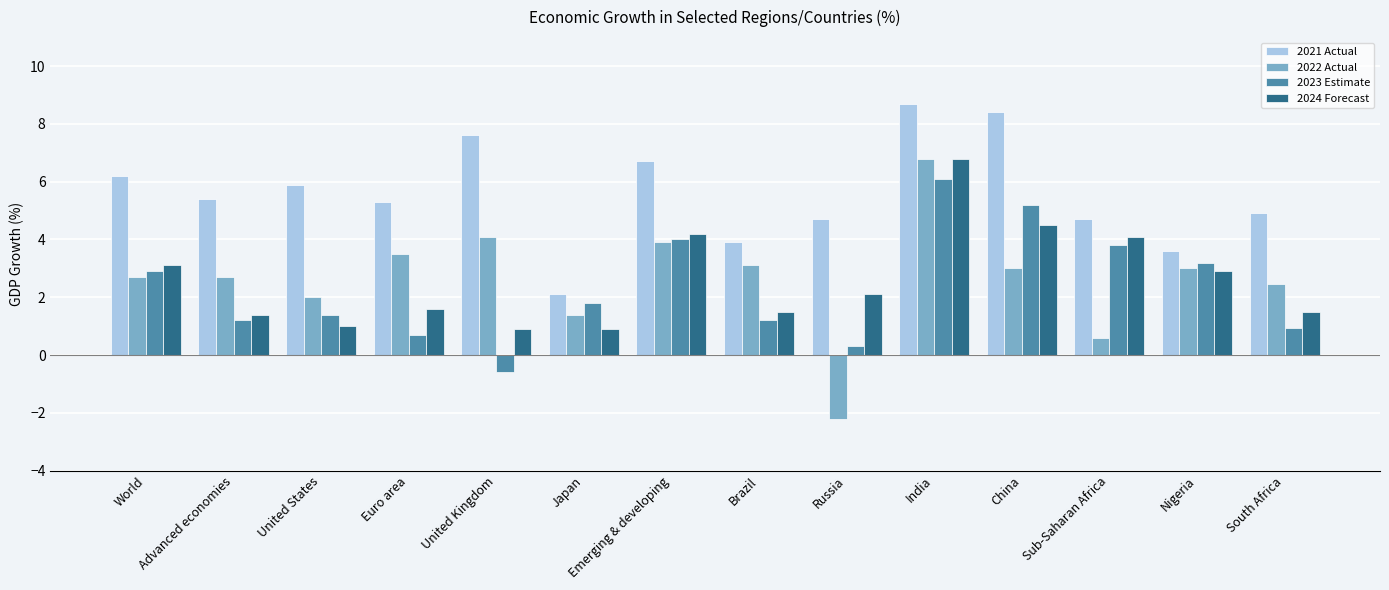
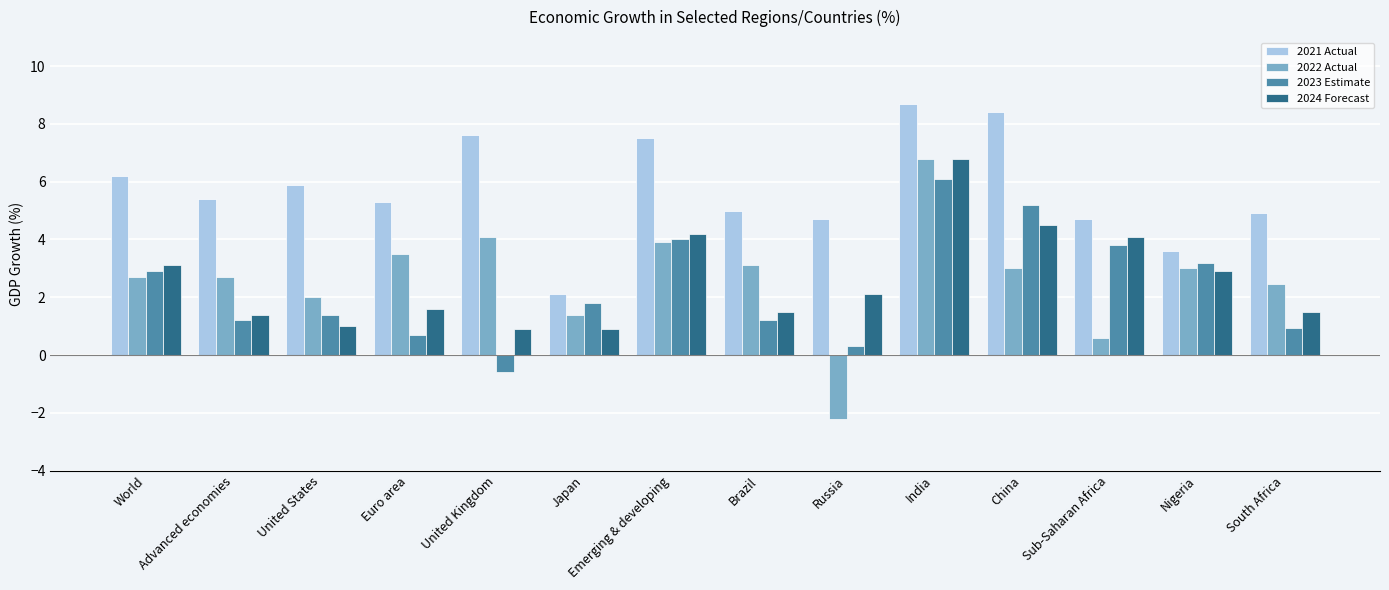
  {
    "2021 Actual": {
      "World": 6.2,
      "Advanced economies": 5.4,
      "United States": 5.9,
      "Euro area": 5.3,
      "United Kingdom": 7.6,
      "Japan": 2.1,
-     "Emerging & developing": 6.7,
-     "Brazil": 3.9,
+     "Emerging & developing": 7.5,
+     "Brazil": 5.0,
      "Russia": 4.7,
      "India": 8.7,
      "China": 8.4,
      "Sub-Saharan Africa": 4.7,
      "Nigeria": 3.6,
      "South Africa": 4.9
    },
    "2022 Actual": {
      "World": 2.7,
      "Advanced economies": 2.7,
      "United States": 2.0,
      "Euro area": 3.5,
      "United Kingdom": 4.1,
      "Japan": 1.4,
      "Emerging & developing": 3.9,
      "Brazil": 3.1,
      "Russia": -2.2,
      "India": 6.8,
      "China": 3.0,
      "Sub-Saharan Africa": 0.6,
      "Nigeria": 3.0,
      "South Africa": 2.5
    }
  }
